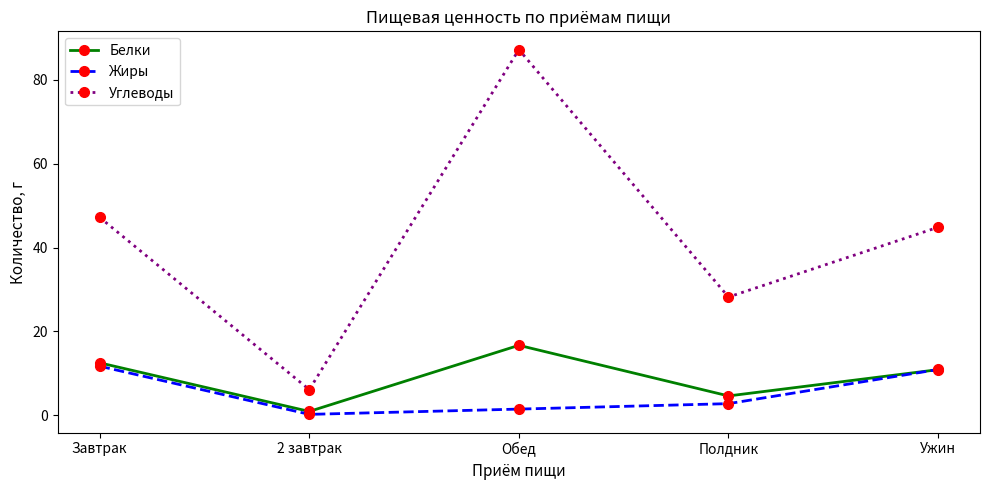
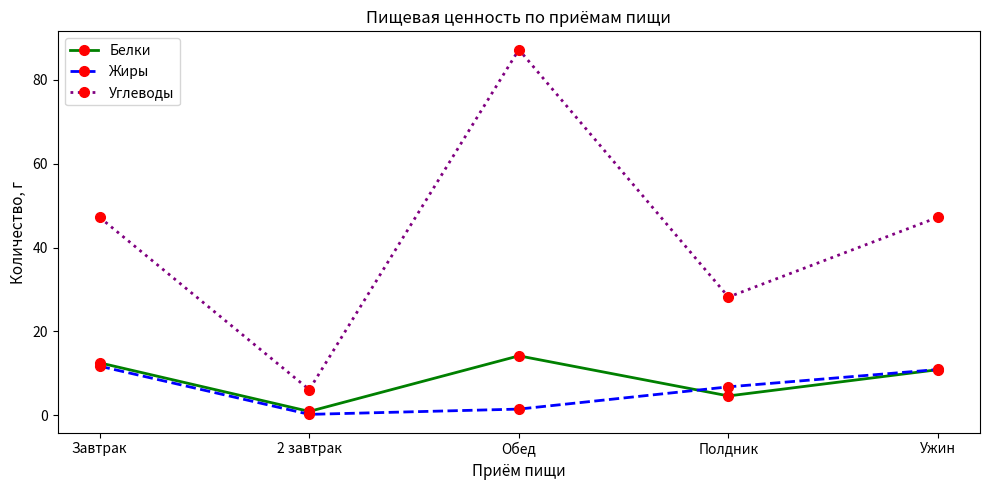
  {
    "Белки": {
      "Завтрак": 13,
      "2 завтрак": 1,
-     "Обед": 17,
+     "Обед": 14,
      "Полдник": 5
    },
    "Жиры": {
      "Завтрак": 12,
      "2 завтрак": 0,
      "Обед": 1,
-     "Полдник": 3
+     "Полдник": 7
    },
    "Углеводы": {
      "Завтрак": 47,
      "2 завтрак": 6,
      "Обед": 87,
      "Полдник": 28,
-     "Ужин": 45
+     "Ужин": 47
    }
  }
